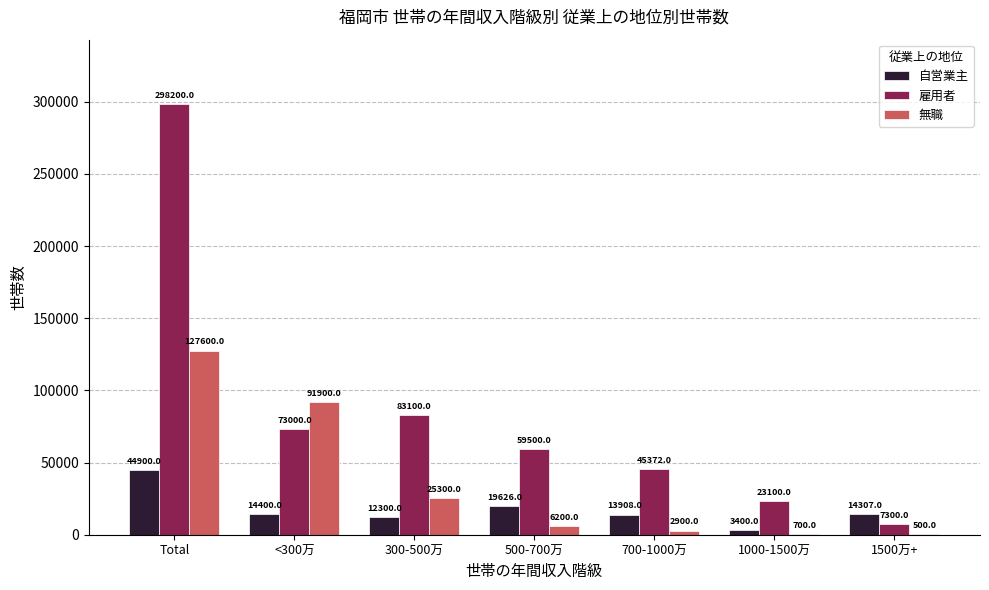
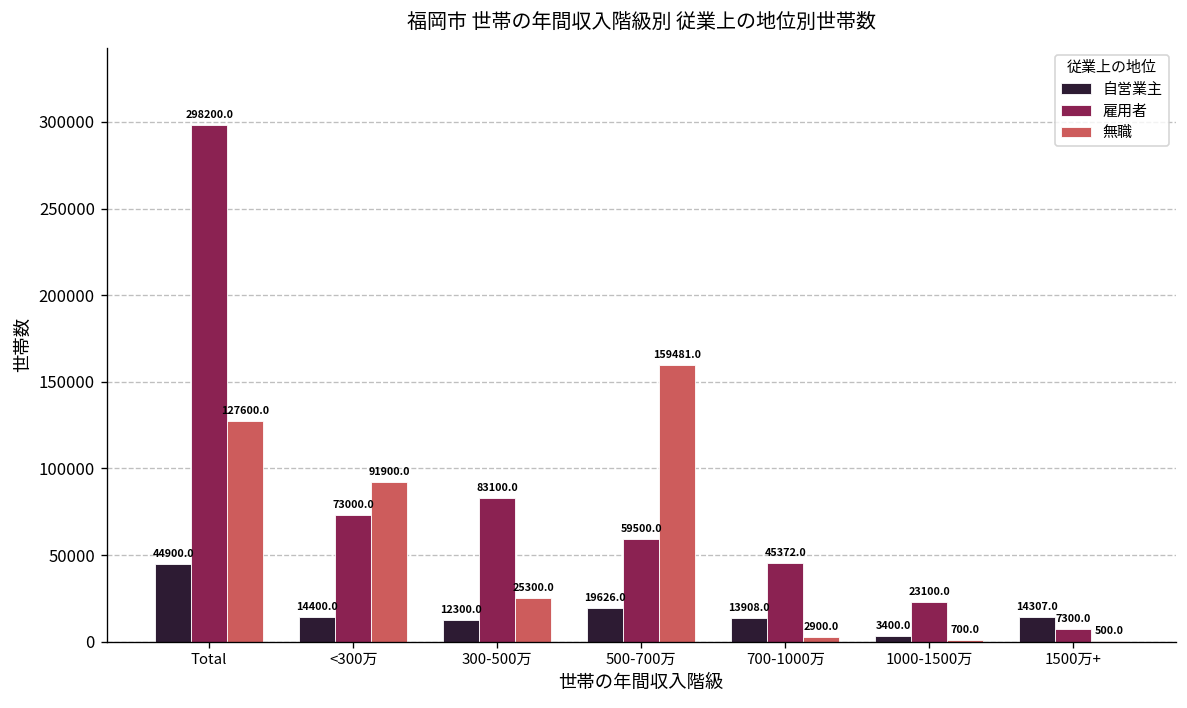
  {
    "自営業主": {
      "Total": 44900.0,
      "<300万": 14400.0,
      "300-500万": 12300.0,
      "500-700万": 19626.0,
      "700-1000万": 13908.0,
      "1000-1500万": 3400.0,
      "1500万+": 14307.0
    },
    "雇用者": {
      "Total": 298200.0,
      "<300万": 73000.0,
      "300-500万": 83100.0,
      "500-700万": 59500.0,
      "700-1000万": 45372.0,
      "1000-1500万": 23100.0,
      "1500万+": 7300.0
    },
    "無職": {
      "Total": 127600.0,
      "<300万": 91900.0,
      "300-500万": 25300.0,
-     "500-700万": 6200.0,
+     "500-700万": 159481.0,
      "700-1000万": 2900.0,
      "1000-1500万": 700.0,
      "1500万+": 500.0
    }
  }
